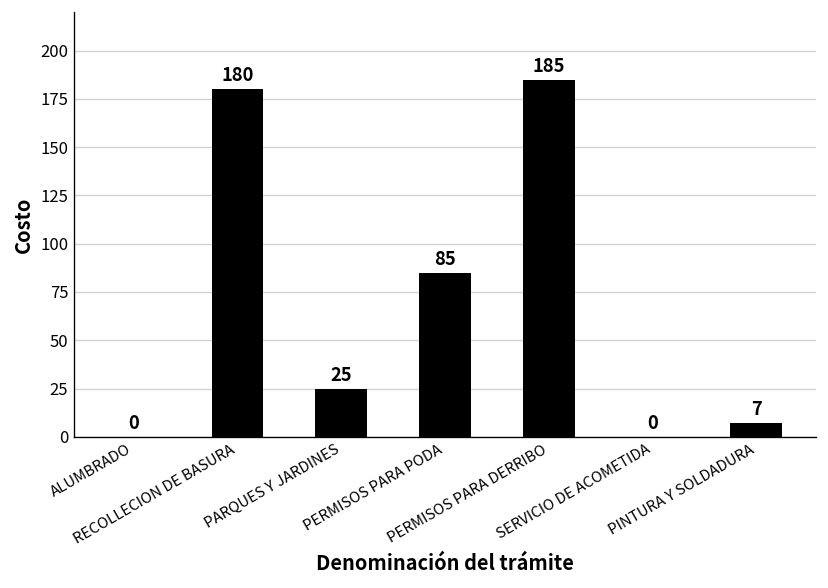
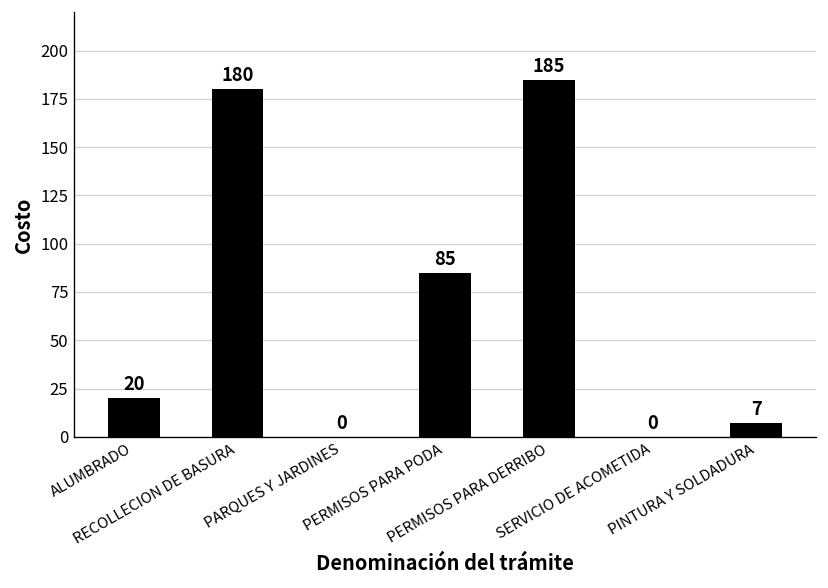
  {
-   "ALUMBRADO": 0,
+   "ALUMBRADO": 20,
    "RECOLLECION DE BASURA": 180,
-   "PARQUES Y JARDINES": 25,
+   "PARQUES Y JARDINES": 0,
    "PERMISOS PARA PODA": 85,
    "PERMISOS PARA DERRIBO": 185,
    "SERVICIO DE ACOMETIDA": 0,
    "PINTURA Y SOLDADURA": 7
  }
